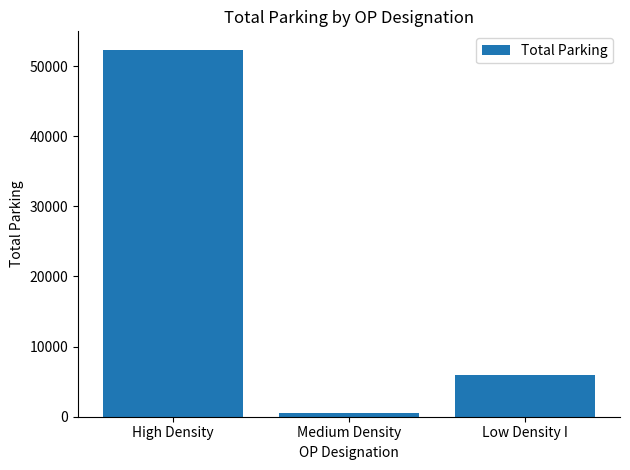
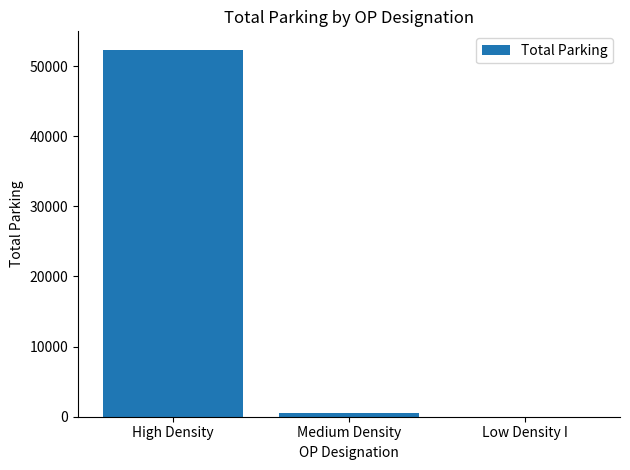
  {
    "High Density": 52000,
    "Medium Density": 1000,
-   "Low Density I": 6000
+   "Low Density I": 0
  }
